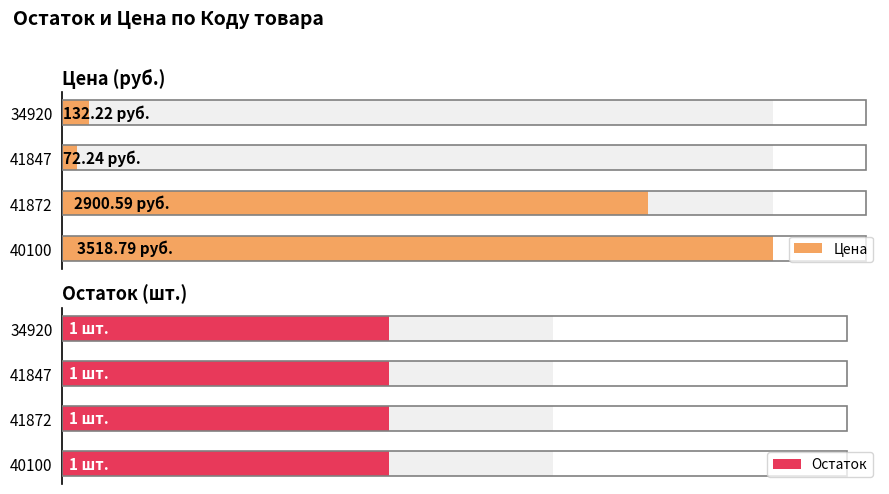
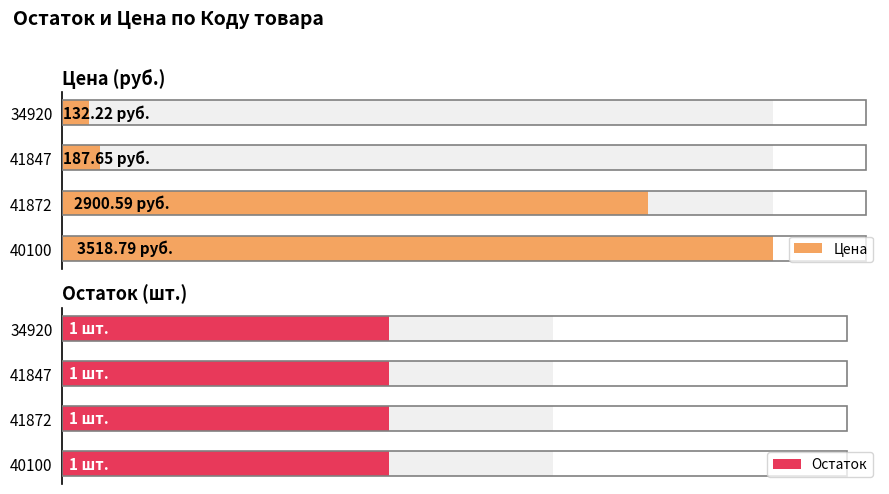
  {
    "Цена (руб.)": {
      "Цена": {
-       "41847": 72.24,
+       "41847": 187.65,
        "40100": 3518.79
      }
    }
  }
